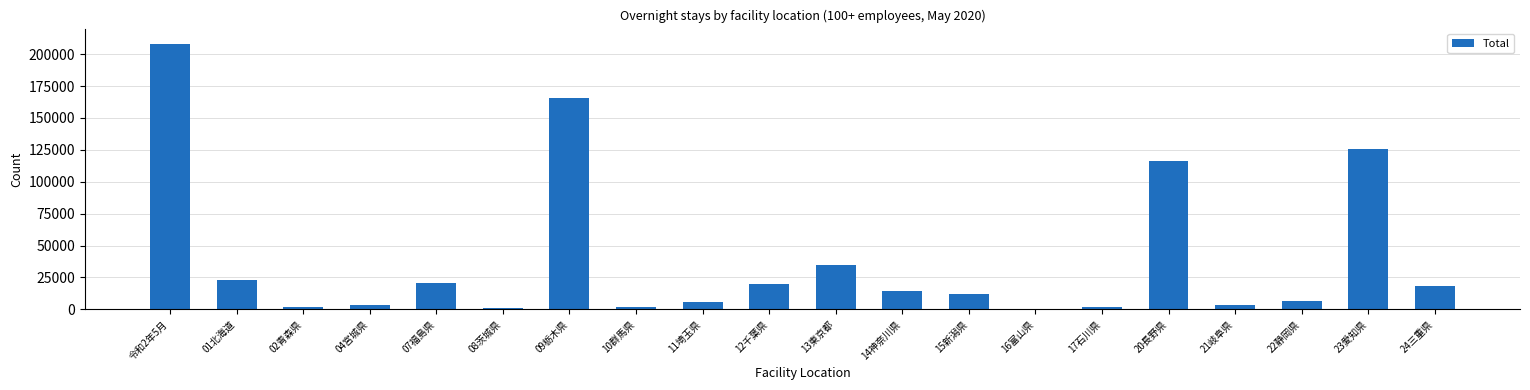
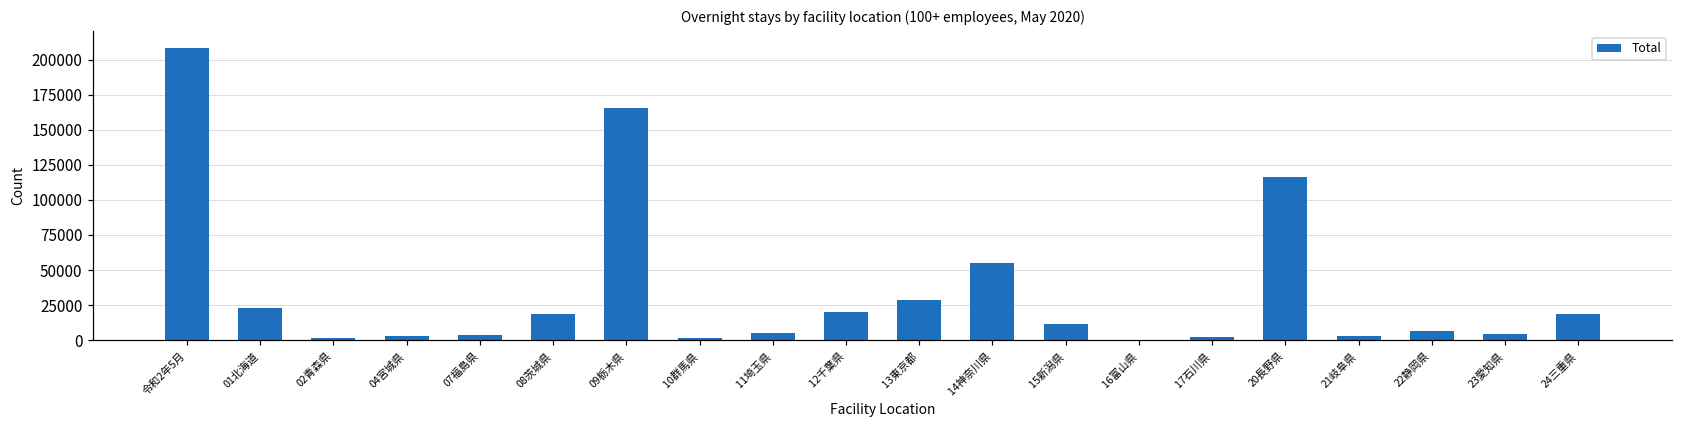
  {
    "令和2年5月": 208000,
    "01北海道": 23000,
    "04宮城県": 3000,
-   "07福島県": 20000,
-   "08茨城県": 1000,
+   "07福島県": 4000,
+   "08茨城県": 19000,
    "09栃木県": 166000,
    "11埼玉県": 5000,
    "12千葉県": 20000,
-   "13東京都": 35000,
-   "14神奈川県": 14000,
+   "13東京都": 29000,
+   "14神奈川県": 55000,
    "15新潟県": 12000,
    "17石川県": 2000,
    "20長野県": 116000,
    "21岐阜県": 3000,
    "22静岡県": 7000,
-   "23愛知県": 126000,
+   "23愛知県": 4000,
    "24三重県": 19000
  }
